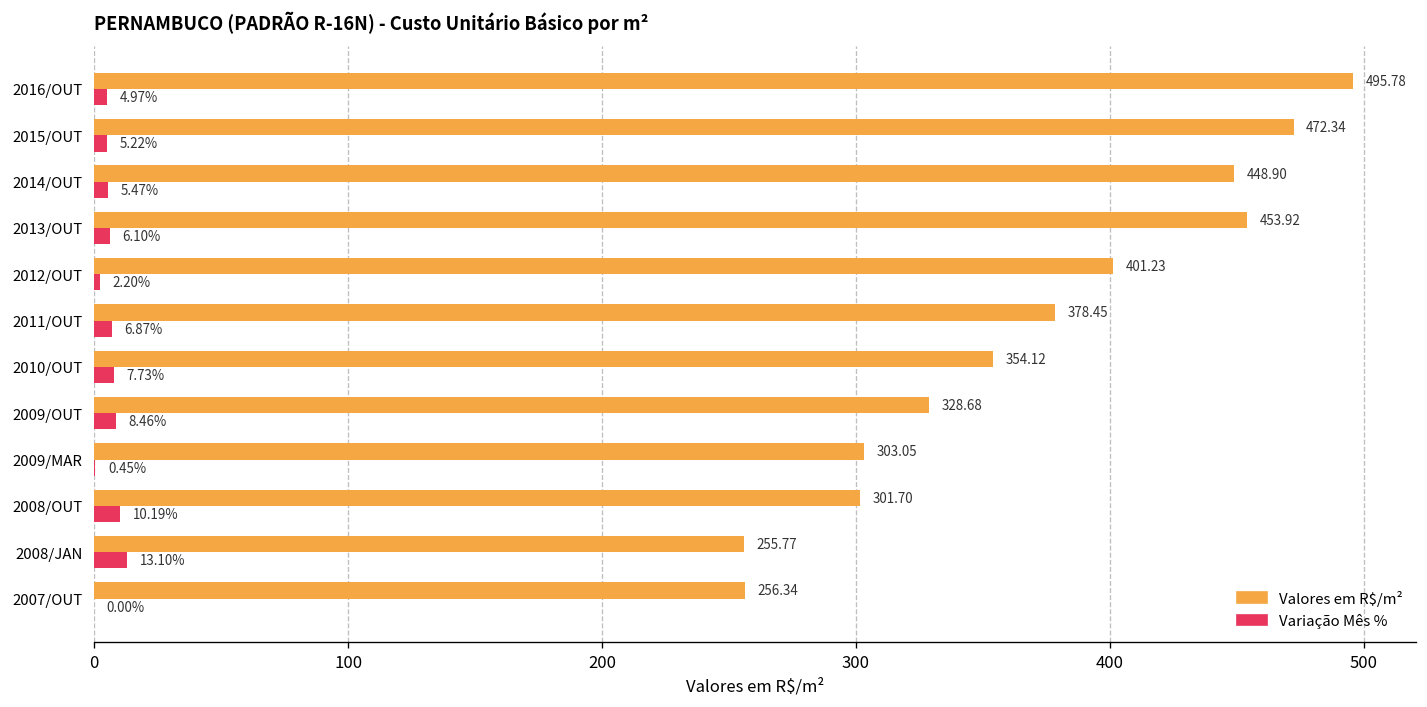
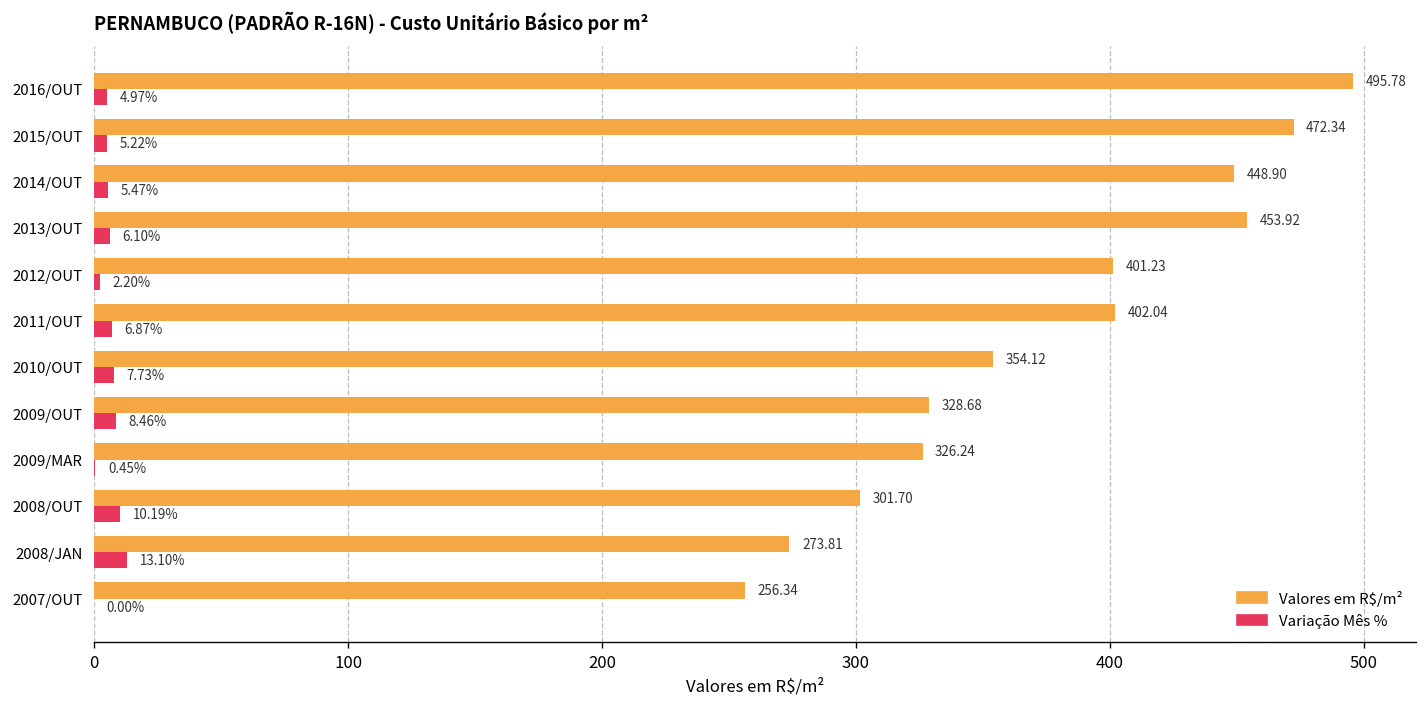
  {
    "Valores em R$/m²": {
      "2016/OUT": "495.78",
      "2015/OUT": "472.34",
      "2014/OUT": "448.90",
      "2013/OUT": "453.92",
      "2012/OUT": "401.23",
-     "2011/OUT": "378.45",
+     "2011/OUT": "402.04",
      "2010/OUT": "354.12",
      "2009/OUT": "328.68",
-     "2009/MAR": "303.05",
+     "2009/MAR": "326.24",
      "2008/OUT": "301.70",
-     "2008/JAN": "255.77",
+     "2008/JAN": "273.81",
      "2007/OUT": "256.34"
    },
    "Variação Mês %": {
      "2016/OUT": "4.97%",
      "2015/OUT": "5.22%",
      "2014/OUT": "5.47%",
      "2013/OUT": "6.10%",
      "2012/OUT": "2.20%",
      "2011/OUT": "6.87%",
      "2010/OUT": "7.73%",
      "2009/OUT": "8.46%",
      "2009/MAR": "0.45%",
      "2008/OUT": "10.19%",
      "2008/JAN": "13.10%",
      "2007/OUT": "0.00%"
    }
  }
